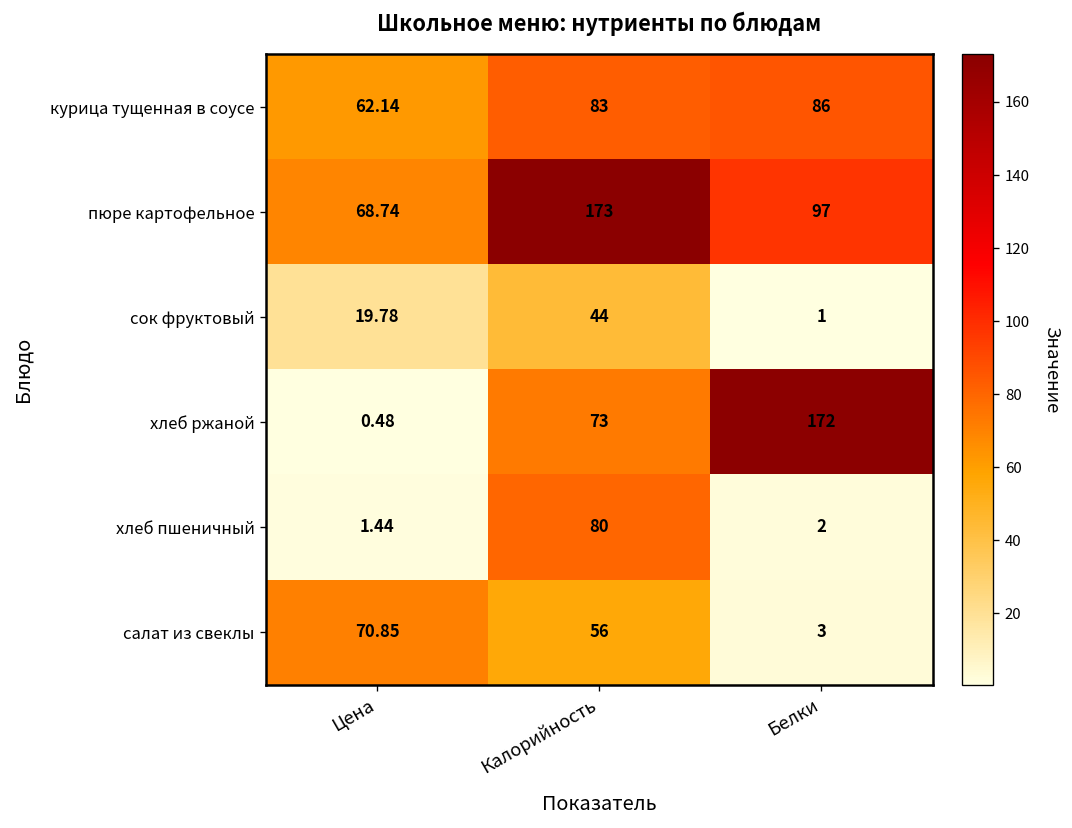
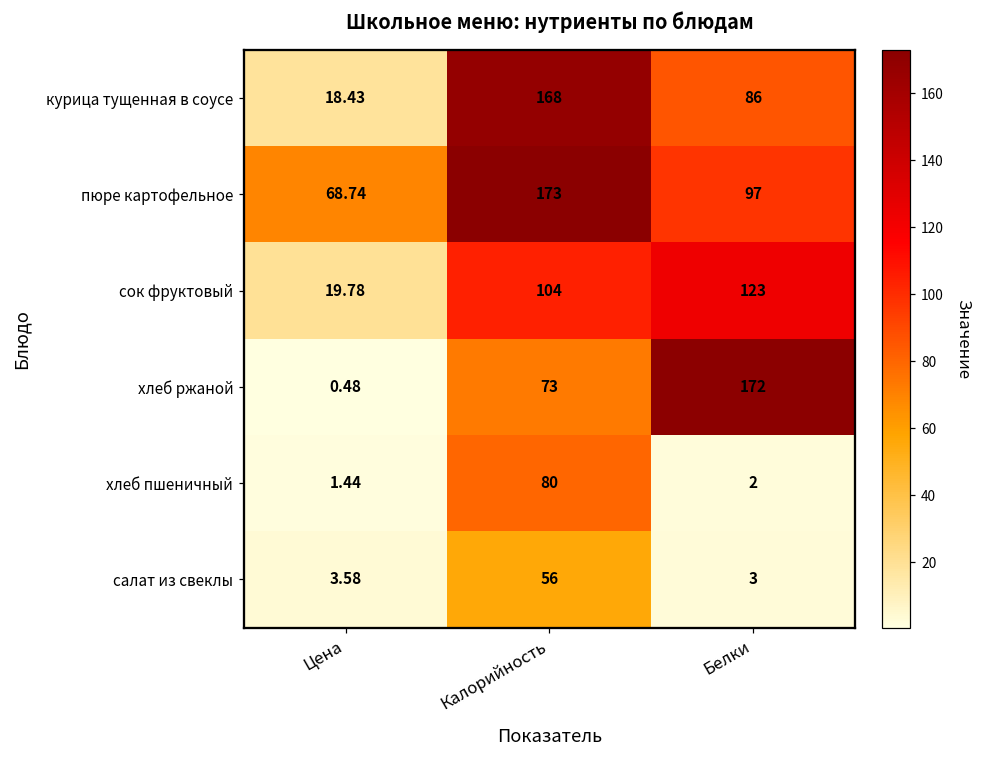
  {
    "курица тущенная в соусе": {
-     "Цена": 62.14,
-     "Калорийность": 83,
+     "Цена": 18.43,
+     "Калорийность": 168,
      "Белки": 86
    },
    "пюре картофельное": {
      "Цена": 68.74,
      "Калорийность": 173,
      "Белки": 97
    },
    "сок фруктовый": {
      "Цена": 19.78,
-     "Калорийность": 44,
-     "Белки": 1
+     "Калорийность": 104,
+     "Белки": 123
    },
    "хлеб ржаной": {
      "Цена": 0.48,
      "Калорийность": 73,
      "Белки": 172
    },
    "хлеб пшеничный": {
      "Цена": 1.44,
      "Калорийность": 80,
      "Белки": 2
    },
    "салат из свеклы": {
-     "Цена": 70.85,
+     "Цена": 3.58,
      "Калорийность": 56,
      "Белки": 3
    }
  }
